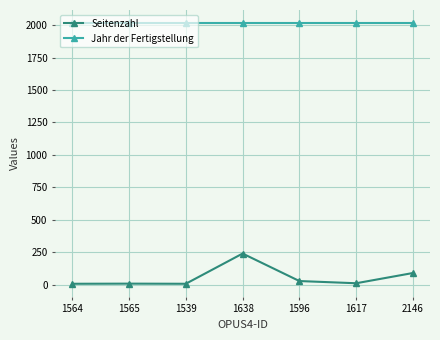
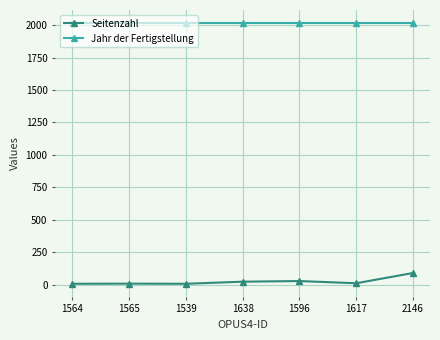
  {
    "Seitenzahl": {
      "1564": 10,
      "1565": 10,
      "1539": 10,
-     "1638": 240,
+     "1638": 20,
      "1596": 30,
      "1617": 10,
      "2146": 90
    },
    "Jahr der Fertigstellung": {
      "1638": 2020,
      "1596": 2020,
      "1617": 2020,
      "2146": 2020
    }
  }
